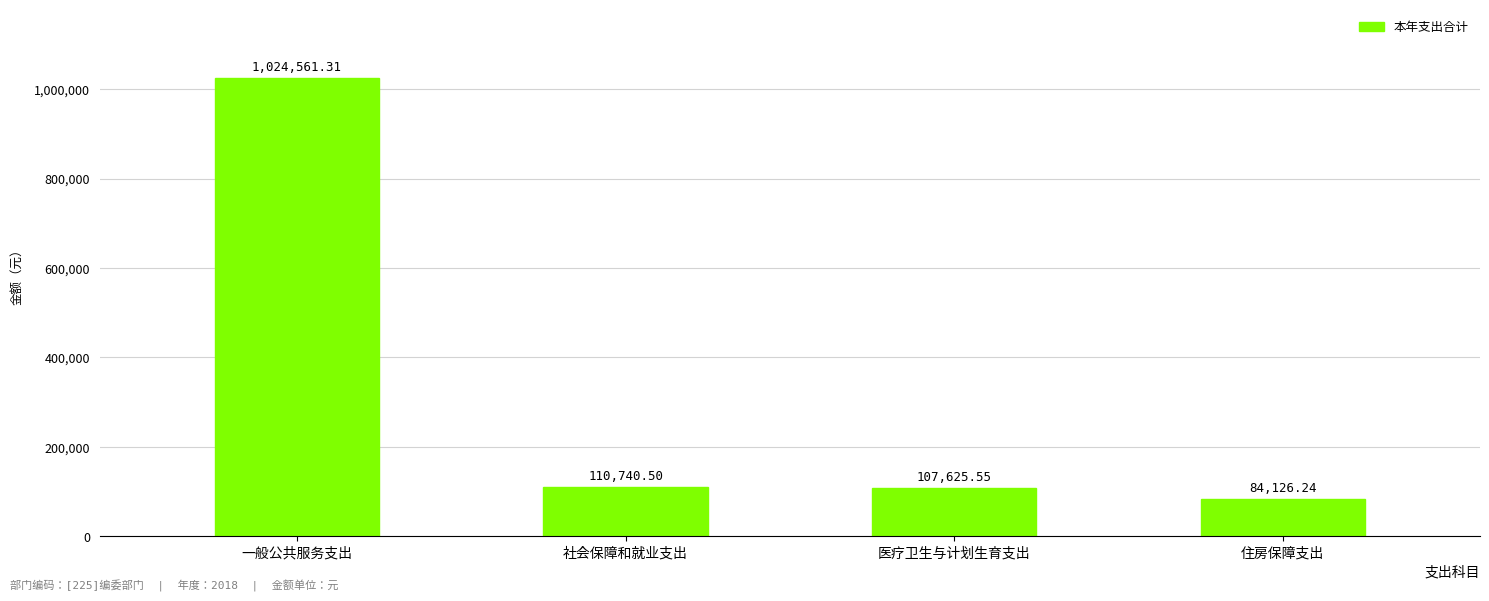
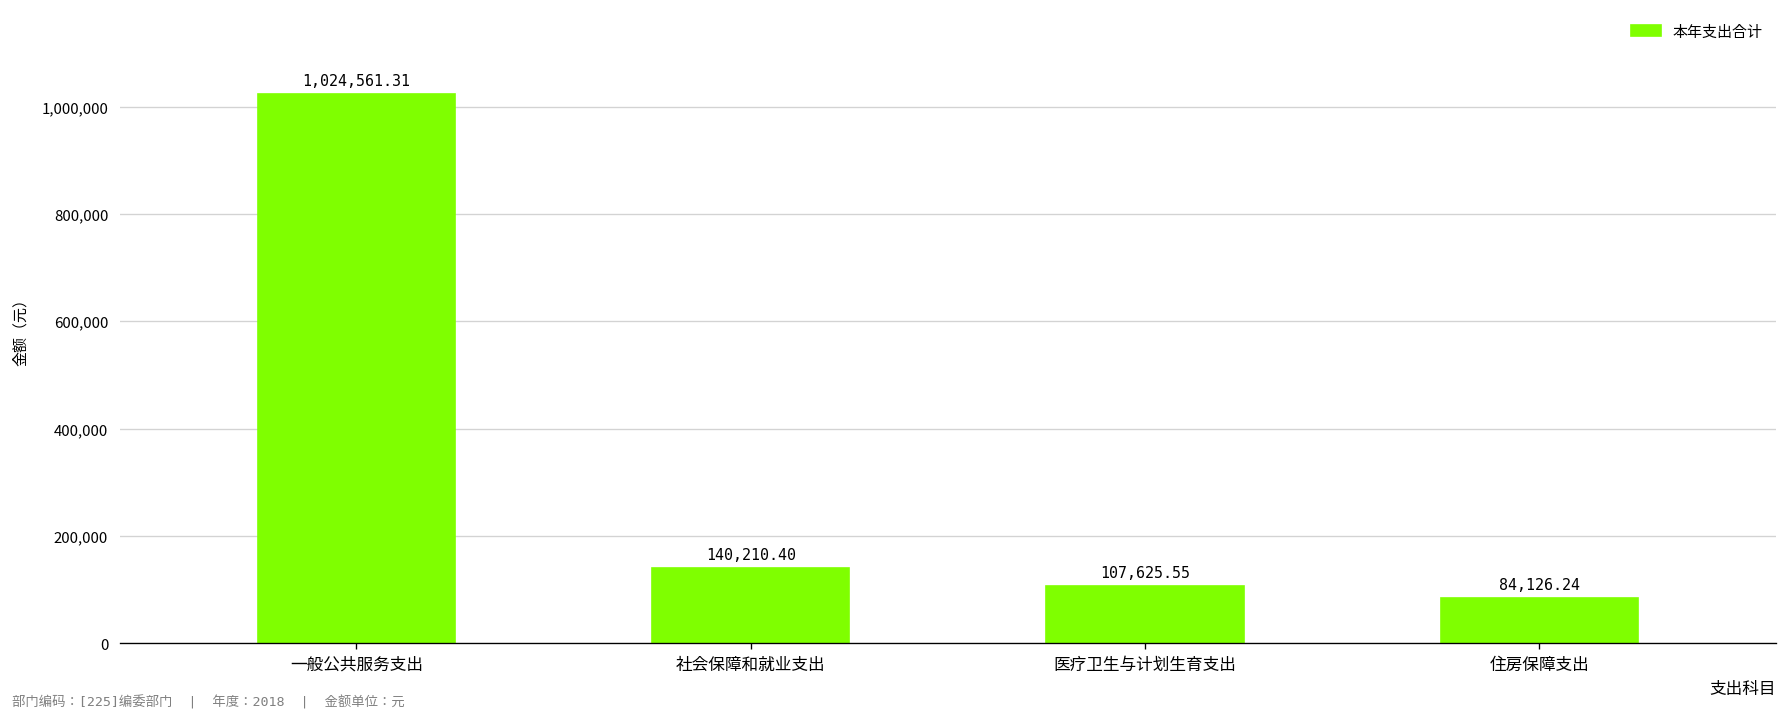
  {
    "一般公共服务支出": "1,024,561.31",
-   "社会保障和就业支出": "110,740.50",
+   "社会保障和就业支出": "140,210.40",
    "医疗卫生与计划生育支出": "107,625.55",
    "住房保障支出": "84,126.24"
  }
